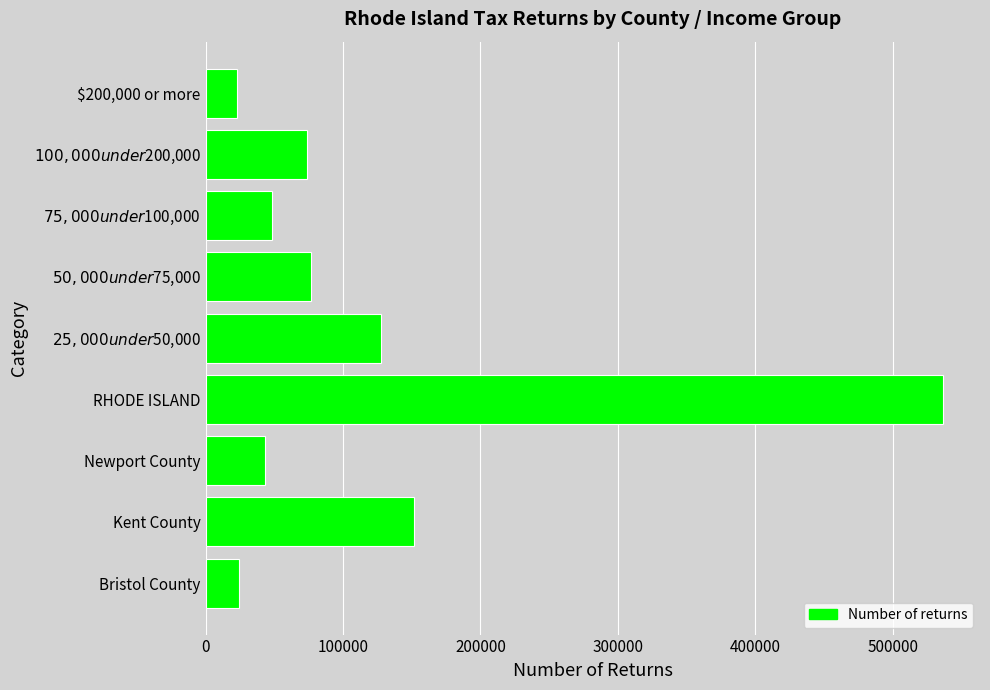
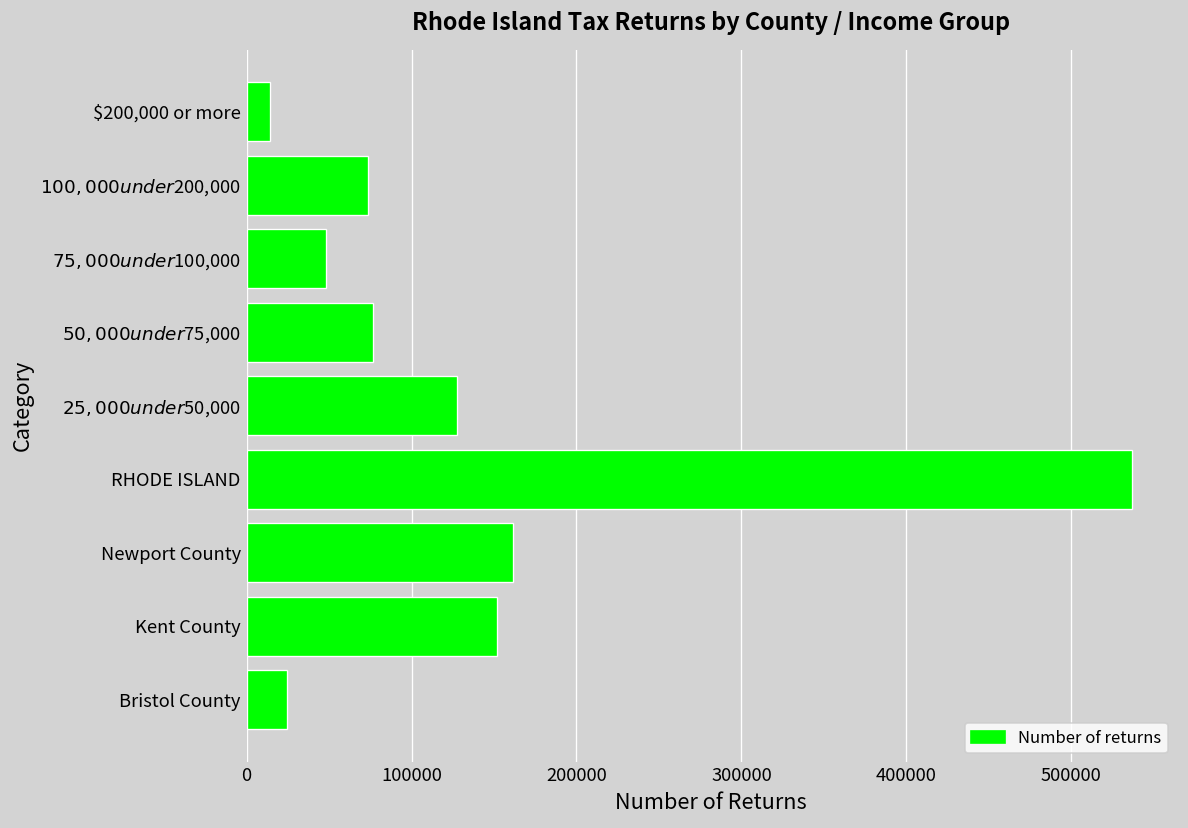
  {
-   "$200,000 or more": 23000,
+   "$200,000 or more": 14000,
    "RHODE ISLAND": 537000,
-   "Newport County": 44000,
+   "Newport County": 161000,
    "Kent County": 152000,
    "Bristol County": 25000
  }
